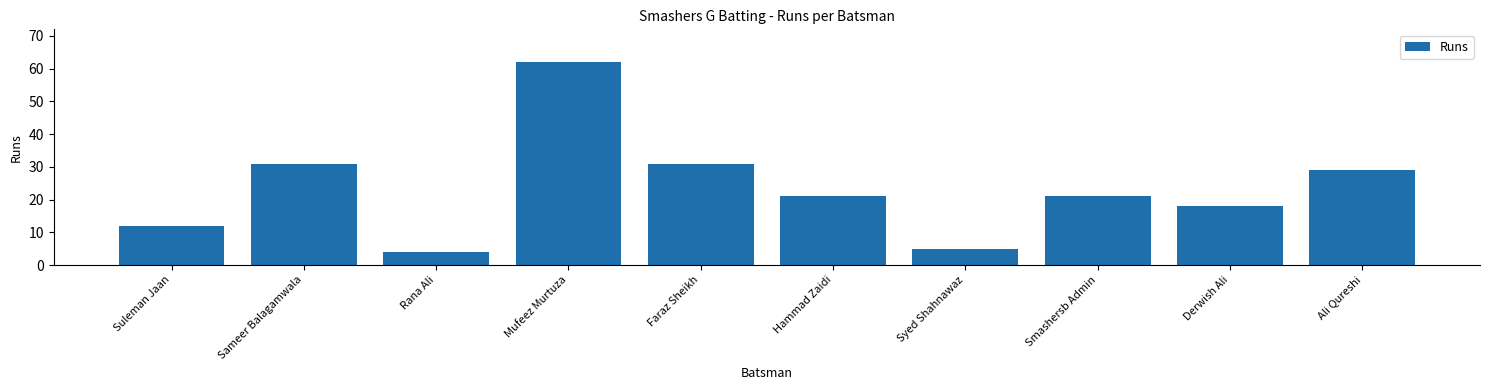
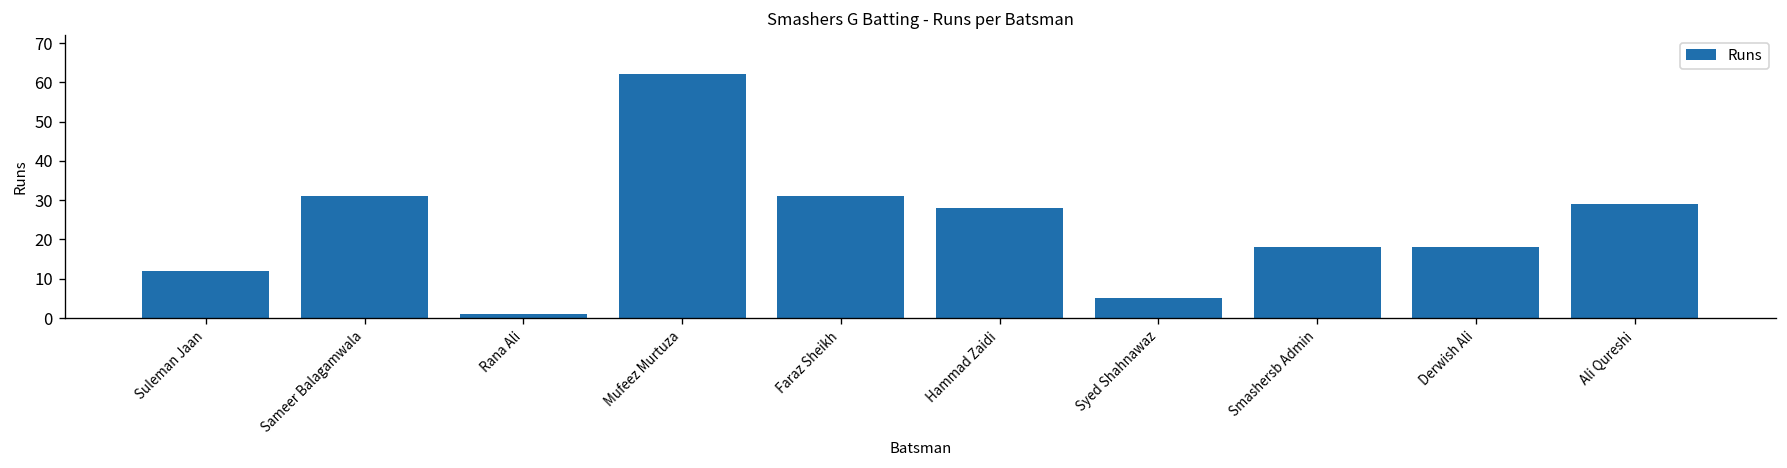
  {
    "Suleman Jaan": 12,
    "Sameer Balagamwala": 31,
-   "Rana Ali": 4,
+   "Rana Ali": 1,
    "Mufeez Murtuza": 62,
    "Faraz Sheikh": 31,
-   "Hammad Zaidi": 21,
+   "Hammad Zaidi": 28,
    "Syed Shahnawaz": 5,
-   "Smashersb Admin": 21,
+   "Smashersb Admin": 18,
    "Derwish Ali": 18,
    "Ali Qureshi": 29
  }
